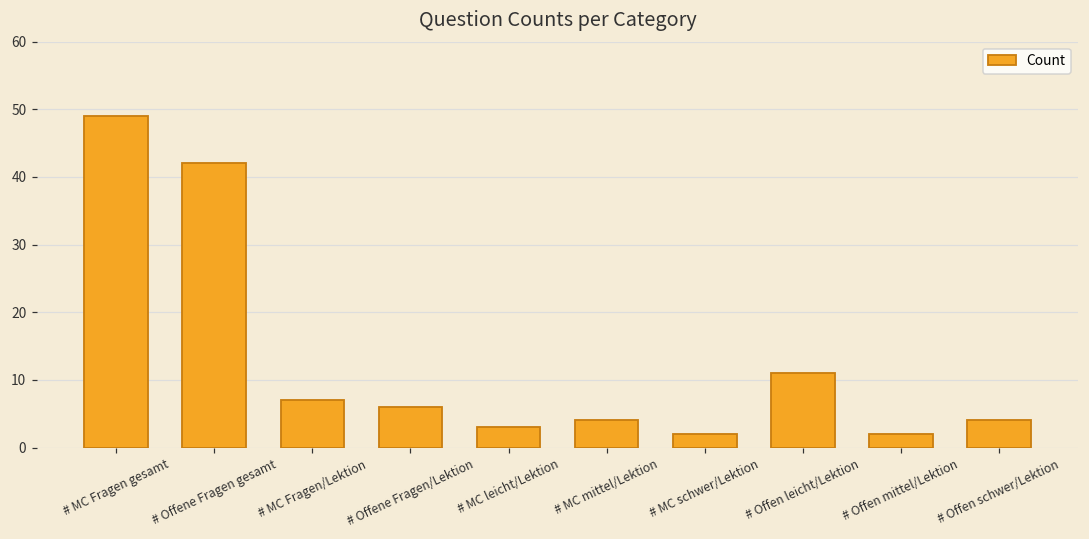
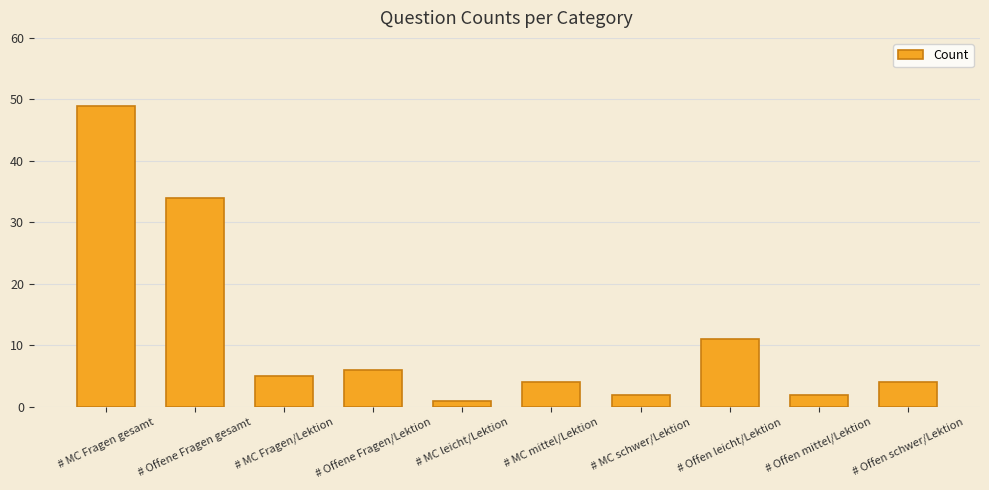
  {
    "# MC Fragen gesamt": 49,
-   "# Offene Fragen gesamt": 42,
-   "# MC Fragen/Lektion": 7,
+   "# Offene Fragen gesamt": 34,
+   "# MC Fragen/Lektion": 5,
    "# Offene Fragen/Lektion": 6,
-   "# MC leicht/Lektion": 3,
+   "# MC leicht/Lektion": 1,
    "# MC mittel/Lektion": 4,
    "# MC schwer/Lektion": 2,
    "# Offen leicht/Lektion": 11,
    "# Offen mittel/Lektion": 2,
    "# Offen schwer/Lektion": 4
  }
